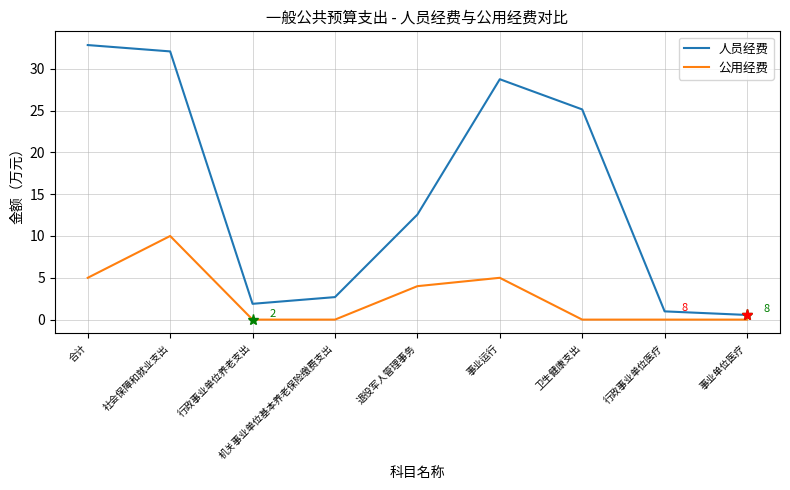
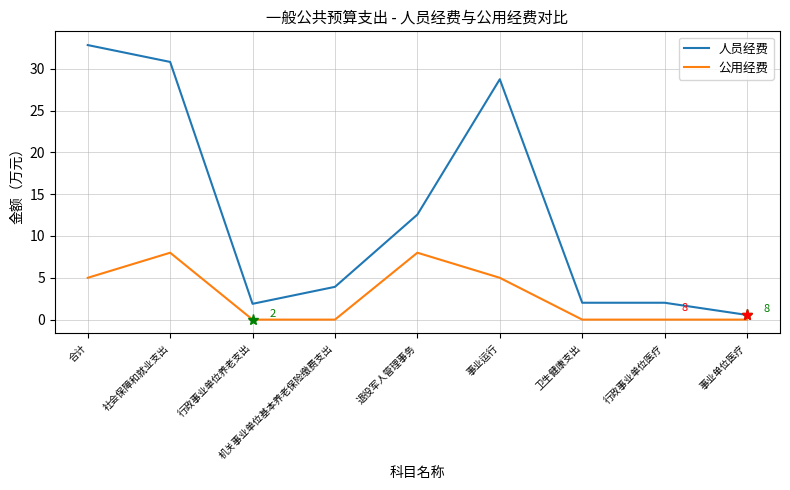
  {
    "人员经费": {
      "合计": 33,
-     "社会保障和就业支出": 32,
-     "机关事业单位基本养老保险缴费支出": 3,
+     "社会保障和就业支出": 31,
+     "机关事业单位基本养老保险缴费支出": 4,
      "退役军人管理事务": 13,
      "事业运行": 29,
-     "卫生健康支出": 25,
-     "行政事业单位医疗": 1
+     "卫生健康支出": 2,
+     "行政事业单位医疗": 2
    },
    "公用经费": {
      "合计": 5,
-     "社会保障和就业支出": 10,
+     "社会保障和就业支出": 8,
      "机关事业单位基本养老保险缴费支出": 0,
-     "退役军人管理事务": 4,
+     "退役军人管理事务": 8,
      "事业运行": 5,
      "卫生健康支出": 0,
      "行政事业单位医疗": 0,
      "事业单位医疗": 0
    }
  }
